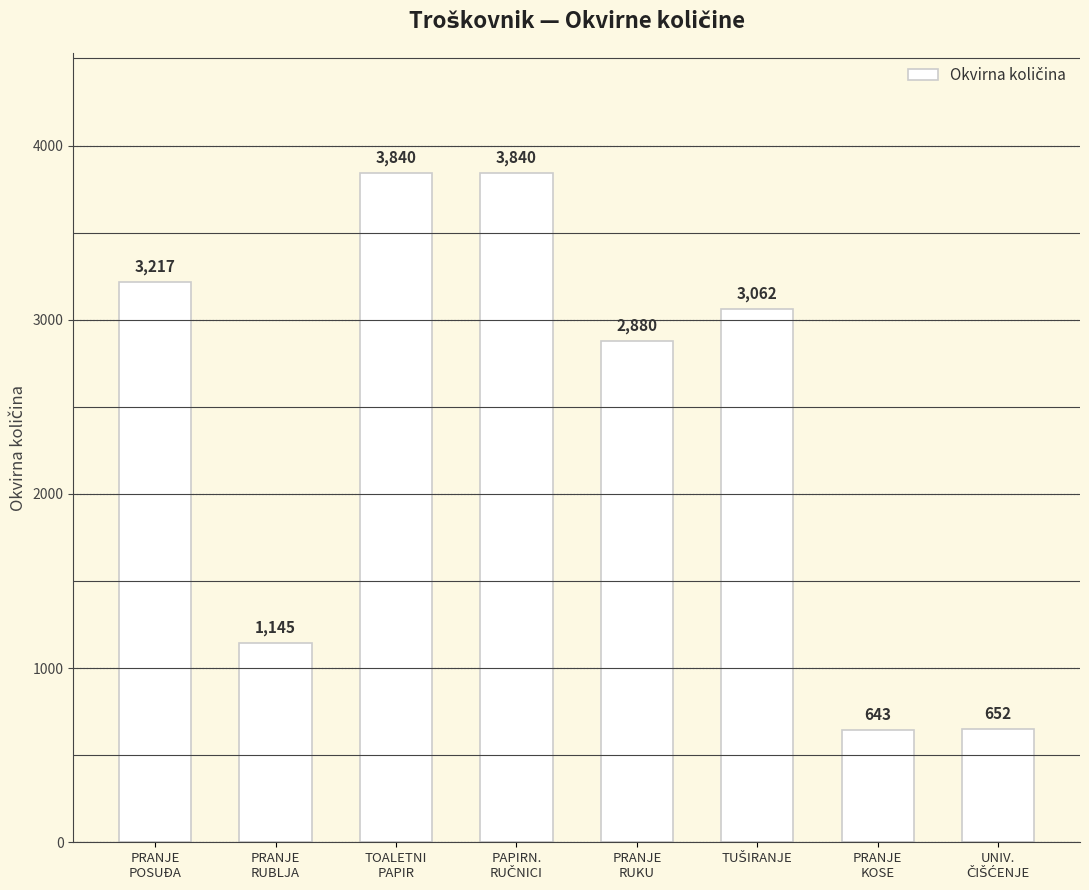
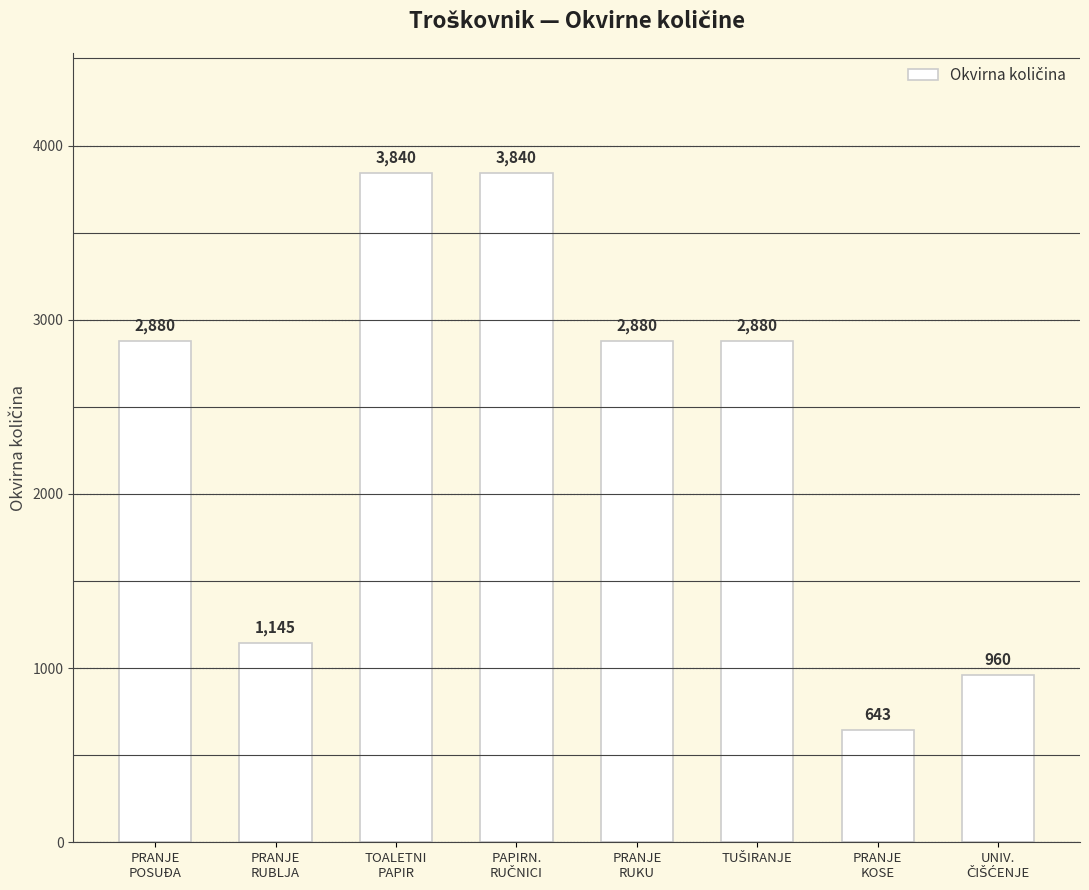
  {
-   "PRANJE POSUĐA": "3,217",
+   "PRANJE POSUĐA": "2,880",
    "PRANJE RUBLJA": "1,145",
    "TOALETNI PAPIR": "3,840",
    "PAPIRN. RUČNICI": "3,840",
    "PRANJE RUKU": "2,880",
-   "TUŠIRANJE": "3,062",
+   "TUŠIRANJE": "2,880",
    "PRANJE KOSE": "643",
-   "UNIV. ČIŠĆENJE": "652"
+   "UNIV. ČIŠĆENJE": "960"
  }
